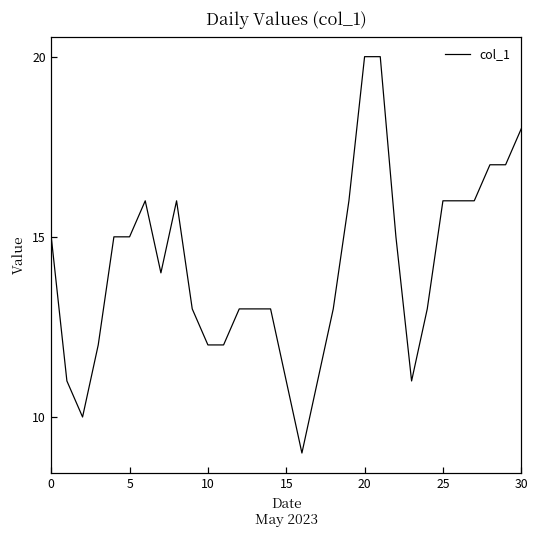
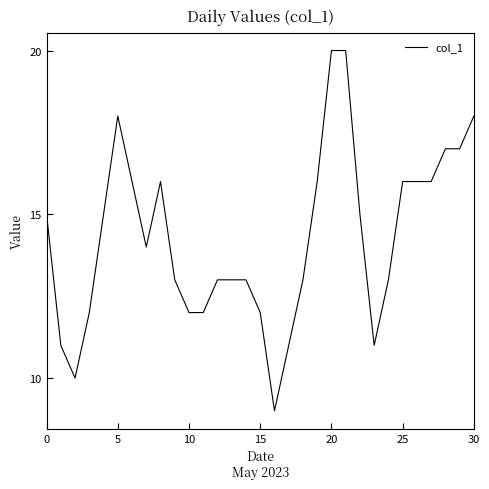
  {
    "0": 15,
-   "5": 15,
+   "5": 18,
    "10": 12,
-   "15": 11,
+   "15": 12,
    "20": 20,
    "25": 16,
    "30": 18
  }
